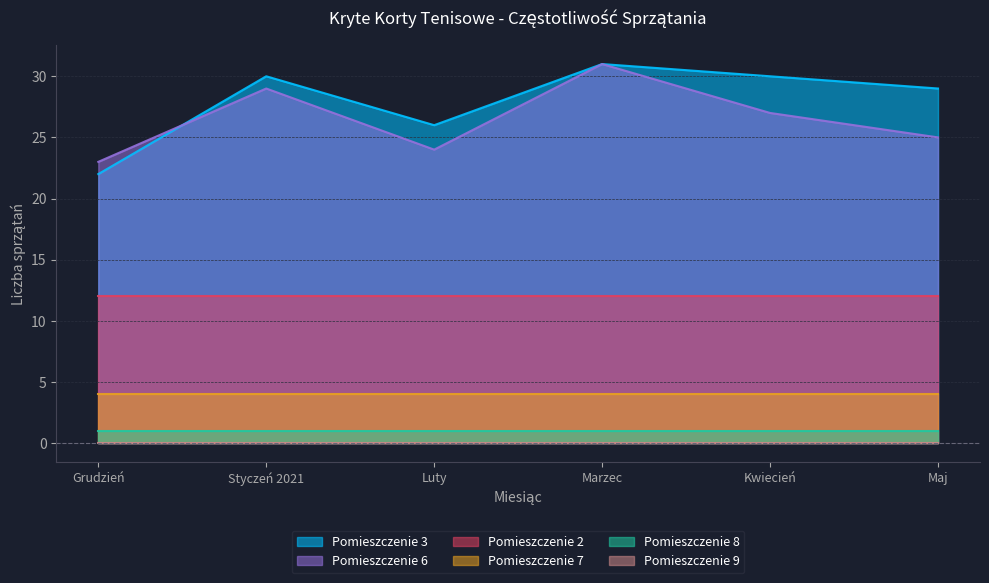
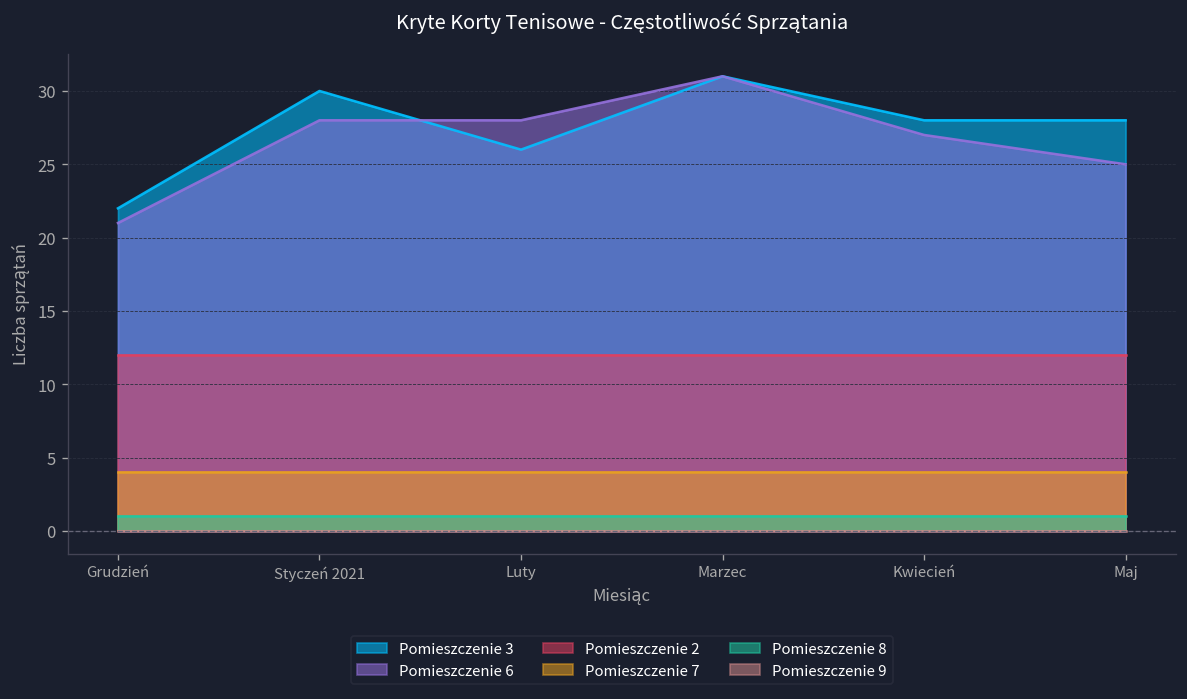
  {
    "Pomieszczenie 3": {
      "Grudzień": 22,
      "Styczeń 2021": 30,
      "Luty": 26,
-     "Kwiecień": 30,
-     "Maj": 29
+     "Kwiecień": 28,
+     "Maj": 28
    },
    "Pomieszczenie 6": {
-     "Grudzień": 23,
-     "Styczeń 2021": 29,
-     "Luty": 24,
+     "Grudzień": 21,
+     "Styczeń 2021": 28,
+     "Luty": 28,
      "Kwiecień": 27,
      "Maj": 25
    },
    "Pomieszczenie 2": {
      "Grudzień": 12,
      "Styczeń 2021": 12,
      "Luty": 12,
      "Marzec": 12,
      "Kwiecień": 12,
      "Maj": 12
    },
    "Pomieszczenie 7": {
      "Grudzień": 4,
      "Styczeń 2021": 4,
      "Luty": 4,
      "Marzec": 4,
      "Kwiecień": 4,
      "Maj": 4
    },
    "Pomieszczenie 8": {
      "Grudzień": 1,
      "Styczeń 2021": 1,
      "Luty": 1,
      "Marzec": 1,
      "Kwiecień": 1,
      "Maj": 1
    },
    "Pomieszczenie 9": {
      "Grudzień": 0,
      "Styczeń 2021": 0,
      "Luty": 0,
      "Marzec": 0,
      "Kwiecień": 0,
      "Maj": 0
    }
  }
